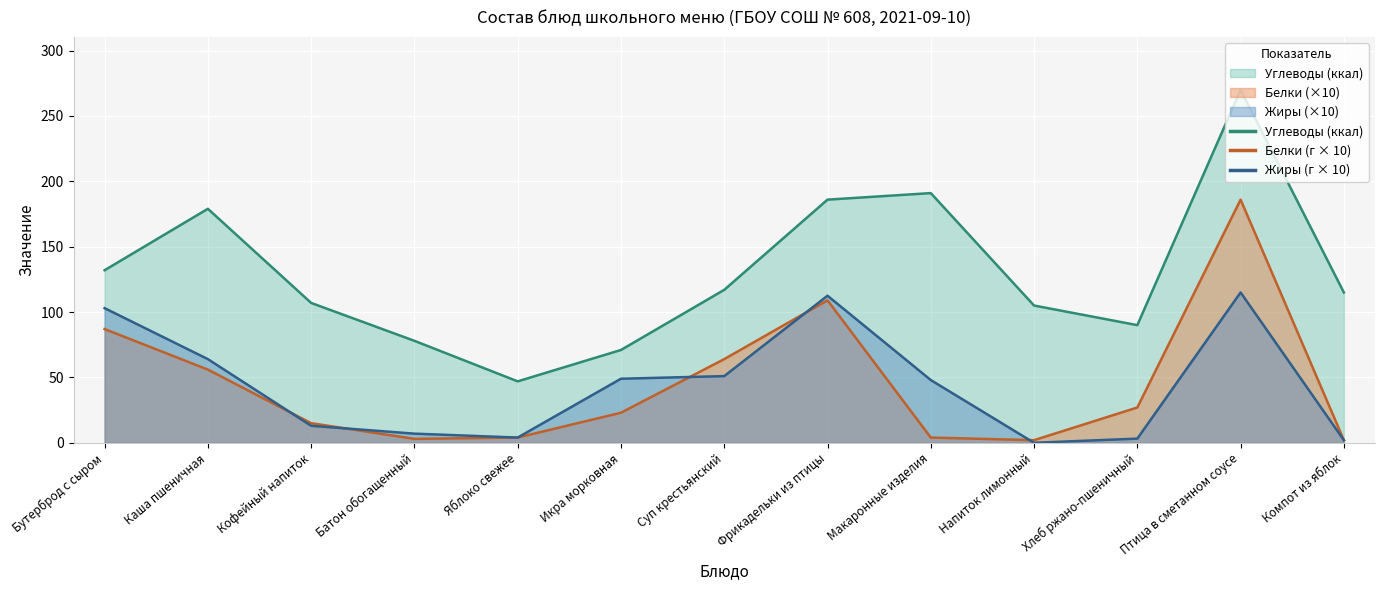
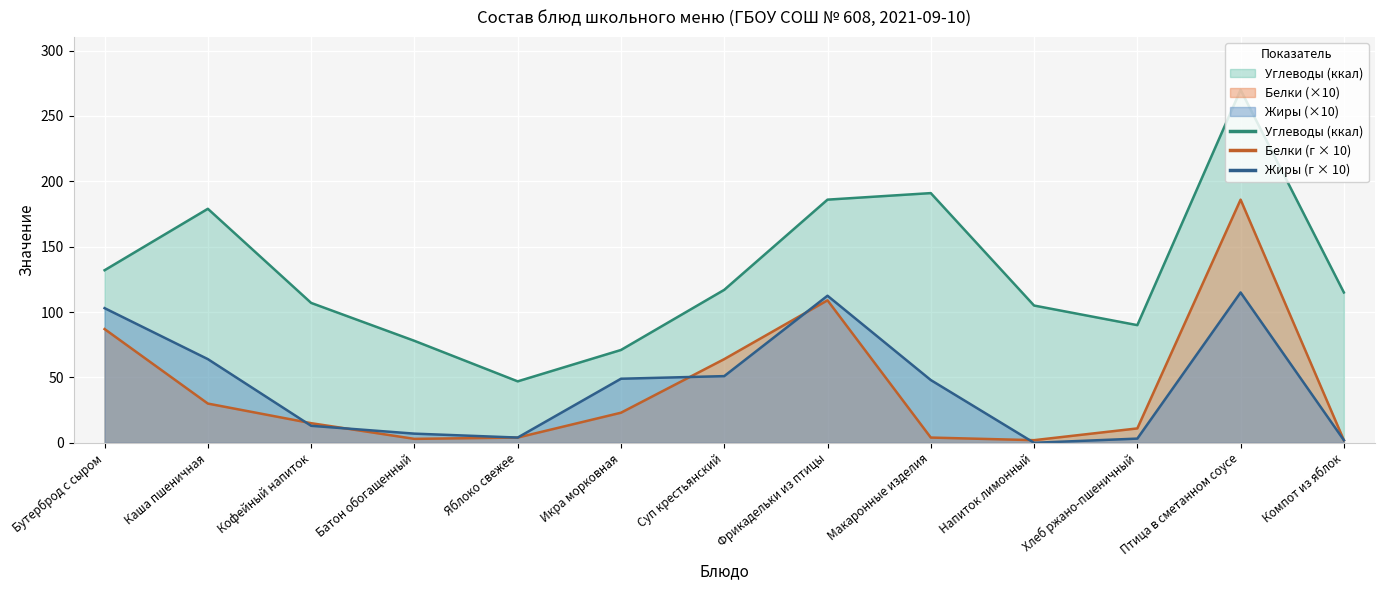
  {
    "Белки (×10)": {
      "Бутерброд с сыром": 87,
-     "Каша пшеничная": 56,
+     "Каша пшеничная": 30,
      "Кофейный напиток": 15,
      "Батон обогащенный": 3,
      "Икра морковная": 23,
      "Суп крестьянский": 64,
      "Фрикадельки из птицы": 109,
      "Макаронные изделия": 4,
      "Напиток лимонный": 2,
-     "Хлеб ржано-пшеничный": 27,
+     "Хлеб ржано-пшеничный": 11,
      "Птица в сметанном соусе": 186
    }
  }
